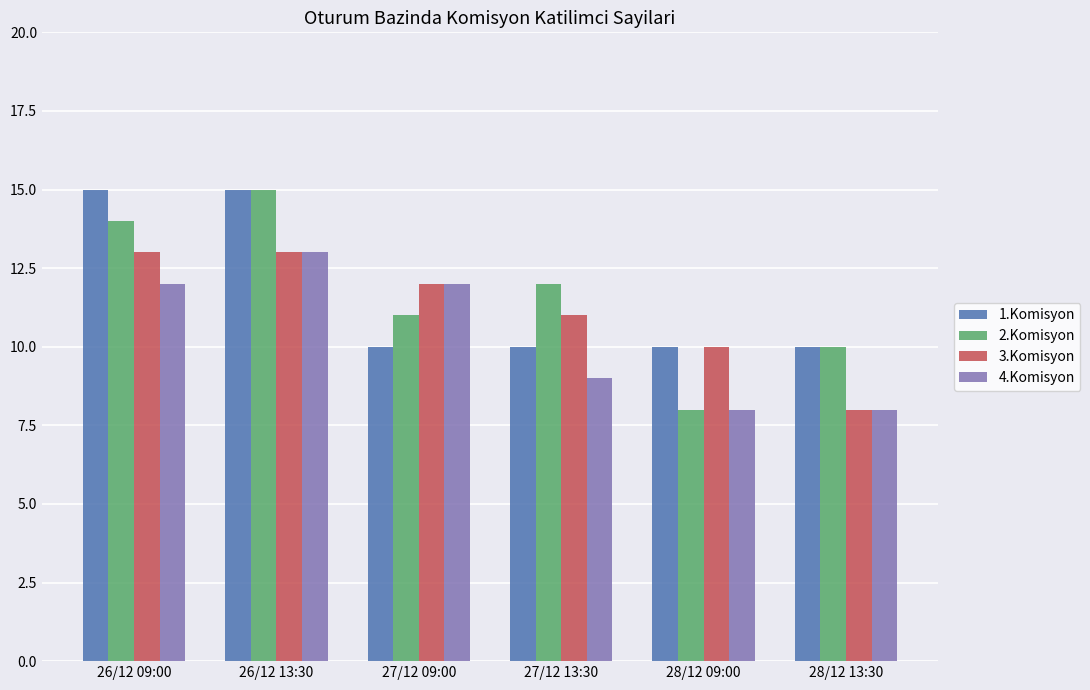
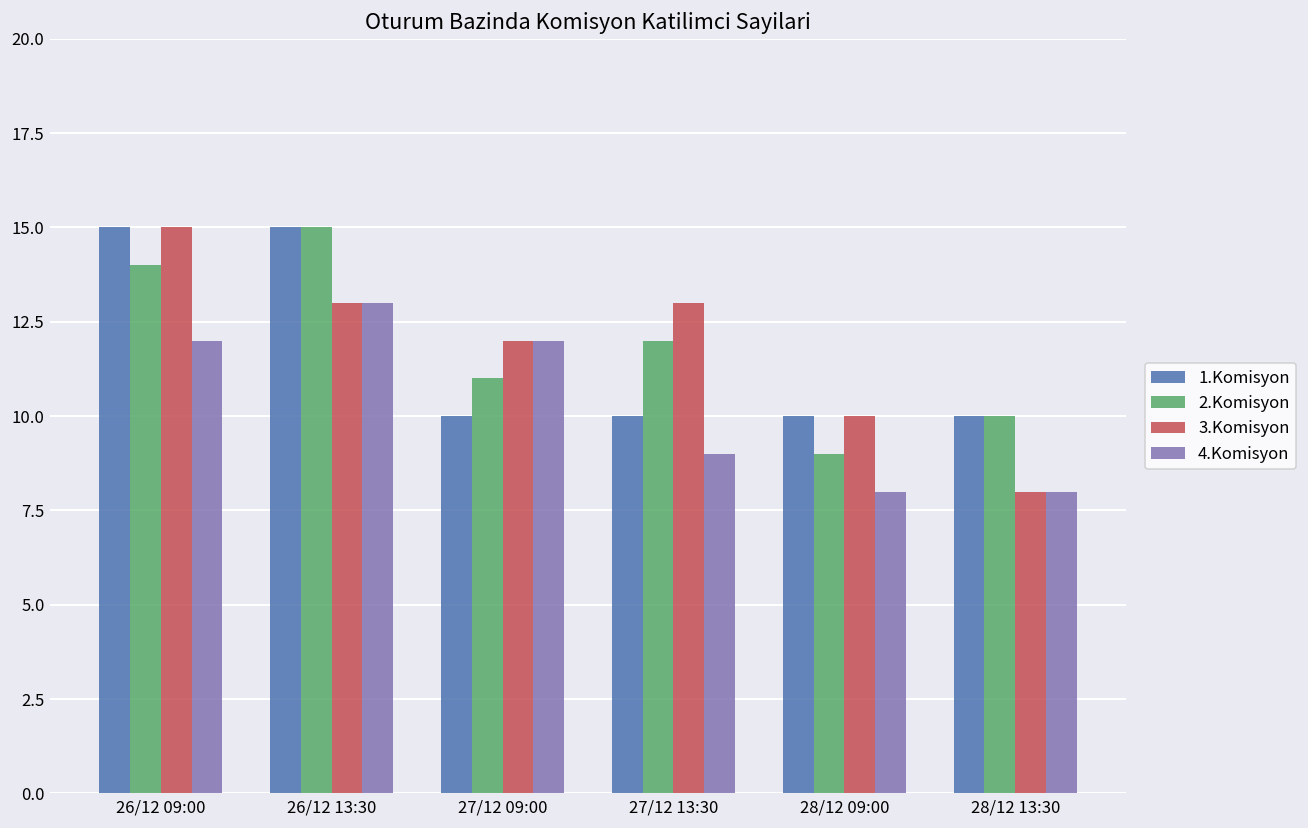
  {
    "2.Komisyon": {
      "26/12 09:00": 14,
      "26/12 13:30": 15,
      "27/12 09:00": 11,
      "27/12 13:30": 12,
-     "28/12 09:00": 8,
+     "28/12 09:00": 9,
      "28/12 13:30": 10
    },
    "3.Komisyon": {
-     "26/12 09:00": 13,
+     "26/12 09:00": 15,
      "26/12 13:30": 13,
      "27/12 09:00": 12,
-     "27/12 13:30": 11,
+     "27/12 13:30": 13,
      "28/12 09:00": 10,
      "28/12 13:30": 8
    }
  }
